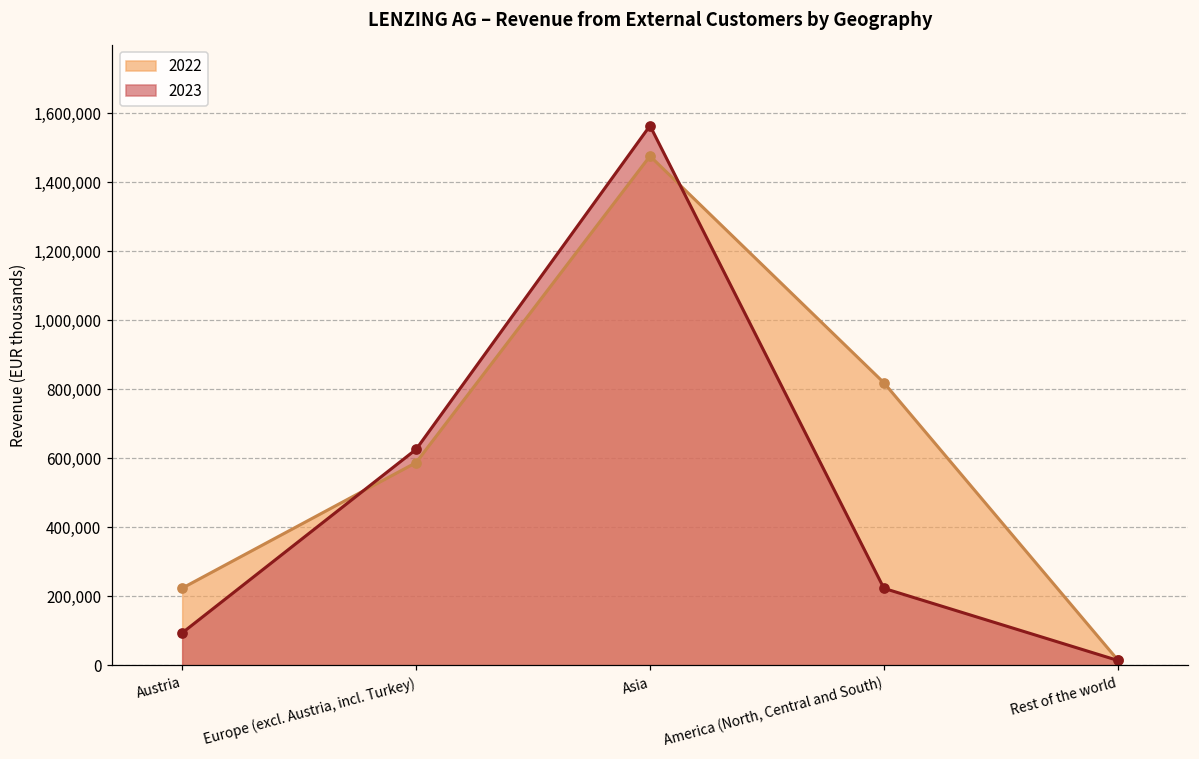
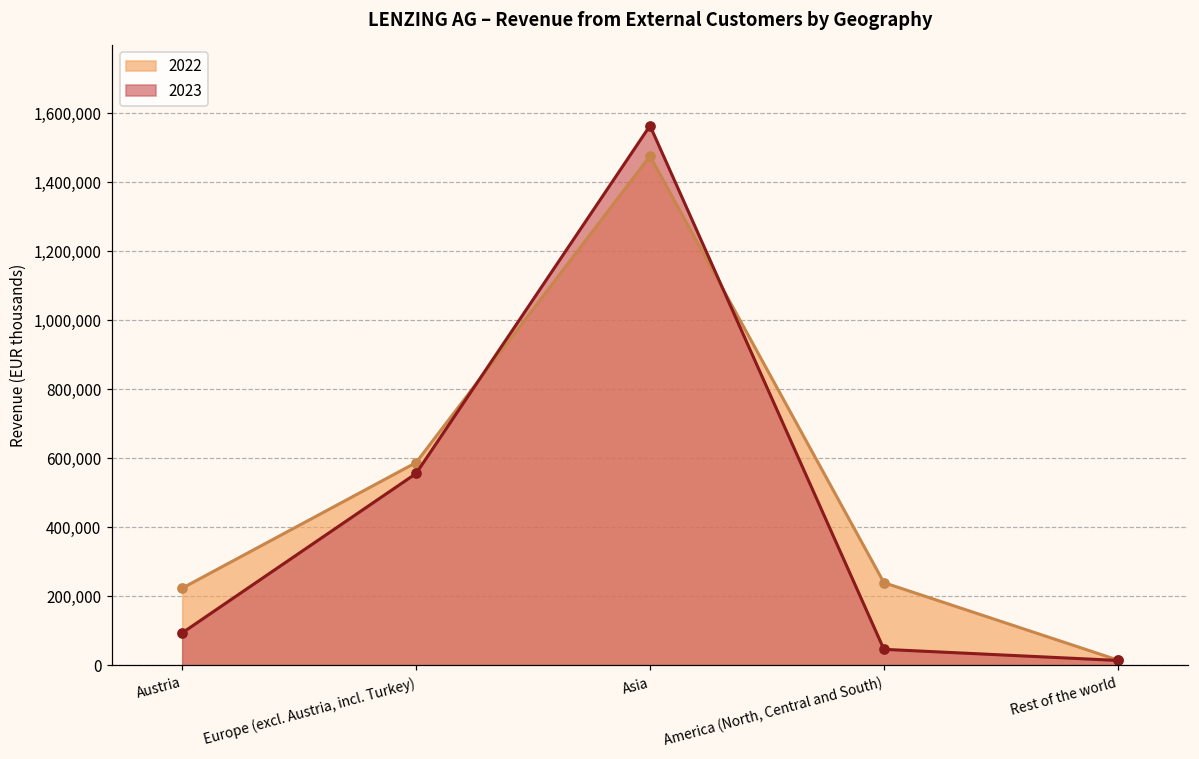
  {
    "2022": {
      "Austria": "220,000",
      "Europe (excl. Austria, incl. Turkey)": "590,000",
      "Asia": "1,480,000",
-     "America (North, Central and South)": "820,000"
+     "America (North, Central and South)": "240,000"
    },
    "2023": {
      "Austria": "90,000",
-     "Europe (excl. Austria, incl. Turkey)": "630,000",
+     "Europe (excl. Austria, incl. Turkey)": "560,000",
      "Asia": "1,560,000",
-     "America (North, Central and South)": "220,000"
+     "America (North, Central and South)": "50,000"
    }
  }
